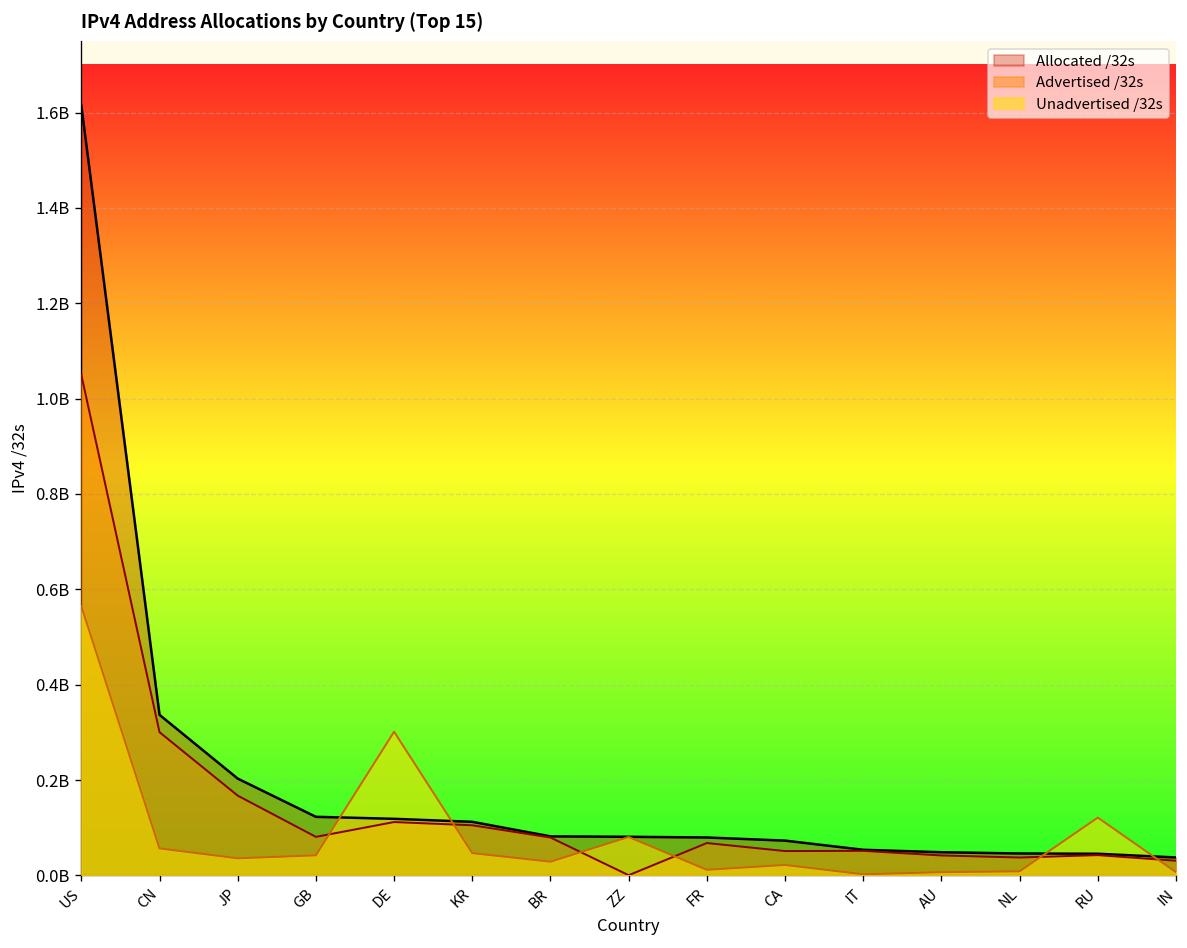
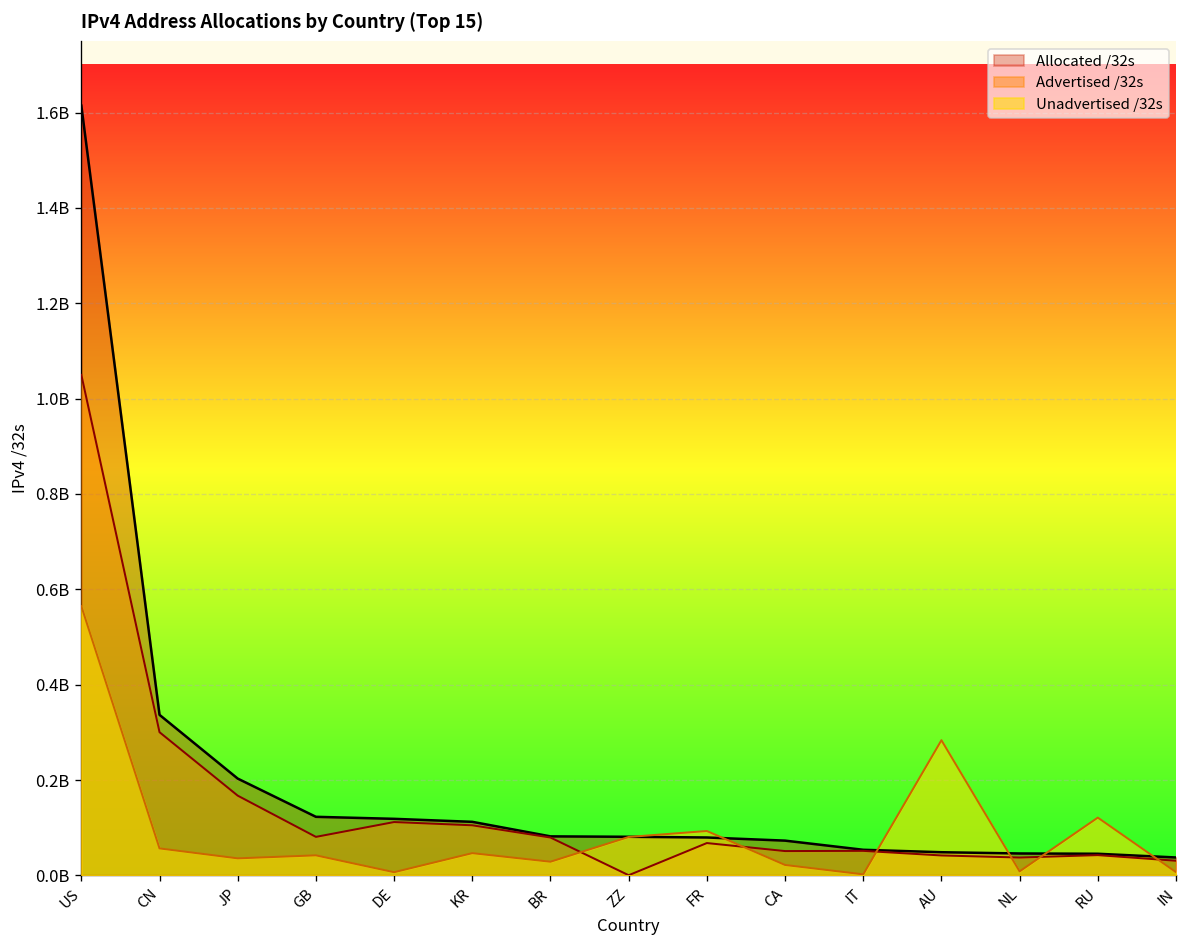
  {
    "Unadvertised /32s": {
      "US": 560000000,
      "CN": 60000000,
      "JP": 40000000,
      "GB": 40000000,
-     "DE": 300000000,
+     "DE": 10000000,
      "KR": 50000000,
      "BR": 30000000,
-     "FR": 10000000,
+     "FR": 90000000,
      "CA": 20000000,
      "IT": 0,
-     "AU": 10000000,
+     "AU": 280000000,
      "NL": 10000000,
      "RU": 120000000,
      "IN": 10000000
    }
  }
